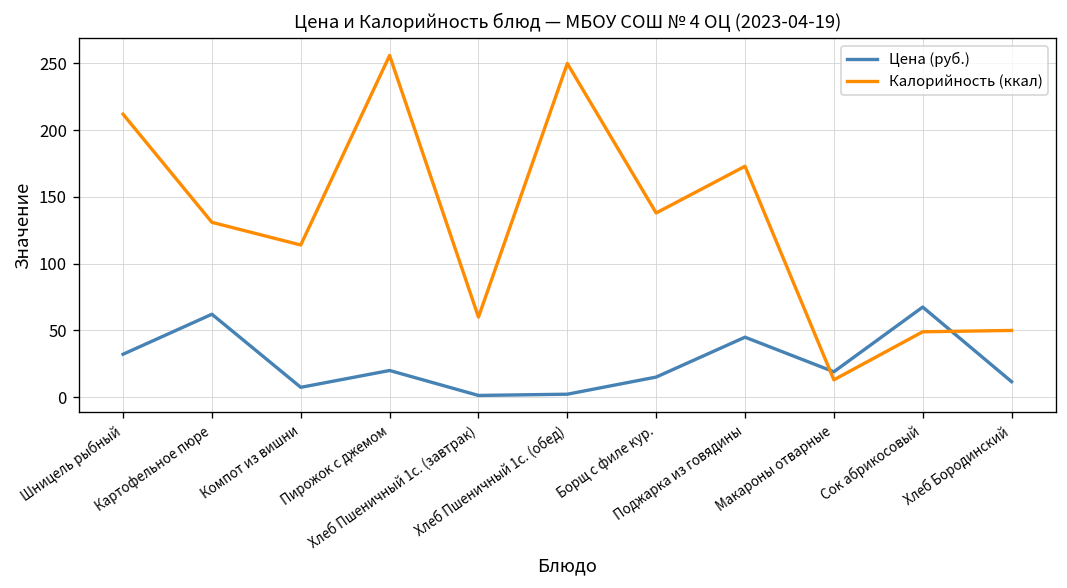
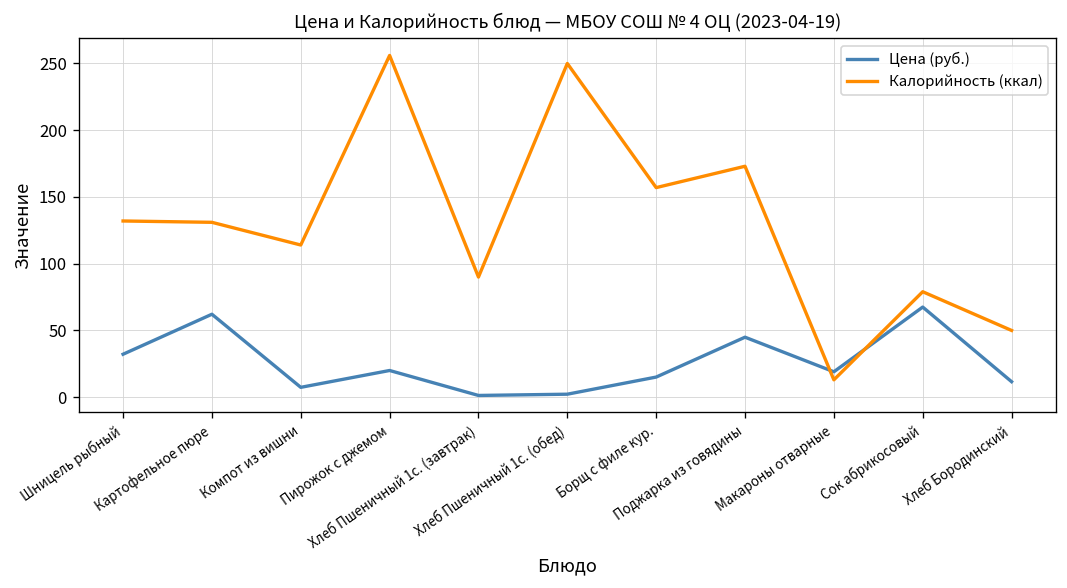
  {
    "Цена (руб.)": {
      "Шницель рыбный": 32,
      "Картофельное пюре": 62,
      "Компот из вишни": 7,
      "Пирожок с джемом": 20,
      "Хлеб Пшеничный 1с. (завтрак)": 1,
      "Хлеб Пшеничный 1с. (обед)": 2,
      "Борщ с филе кур.": 15,
      "Поджарка из говядины": 45,
      "Макароны отварные": 19,
      "Сок абрикосовый": 68,
      "Хлеб Бородинский": 12
    },
    "Калорийность (ккал)": {
-     "Шницель рыбный": 212,
+     "Шницель рыбный": 132,
      "Картофельное пюре": 131,
      "Компот из вишни": 114,
      "Пирожок с джемом": 256,
-     "Хлеб Пшеничный 1с. (завтрак)": 60,
+     "Хлеб Пшеничный 1с. (завтрак)": 90,
      "Хлеб Пшеничный 1с. (обед)": 250,
-     "Борщ с филе кур.": 138,
+     "Борщ с филе кур.": 157,
      "Поджарка из говядины": 173,
      "Макароны отварные": 13,
-     "Сок абрикосовый": 49,
+     "Сок абрикосовый": 79,
      "Хлеб Бородинский": 50
    }
  }
